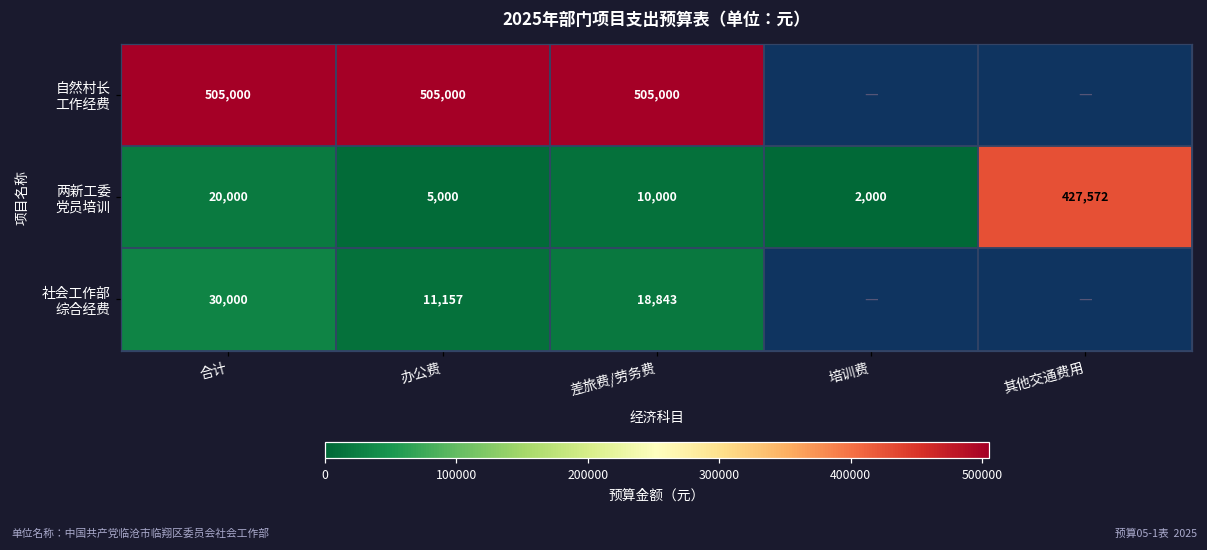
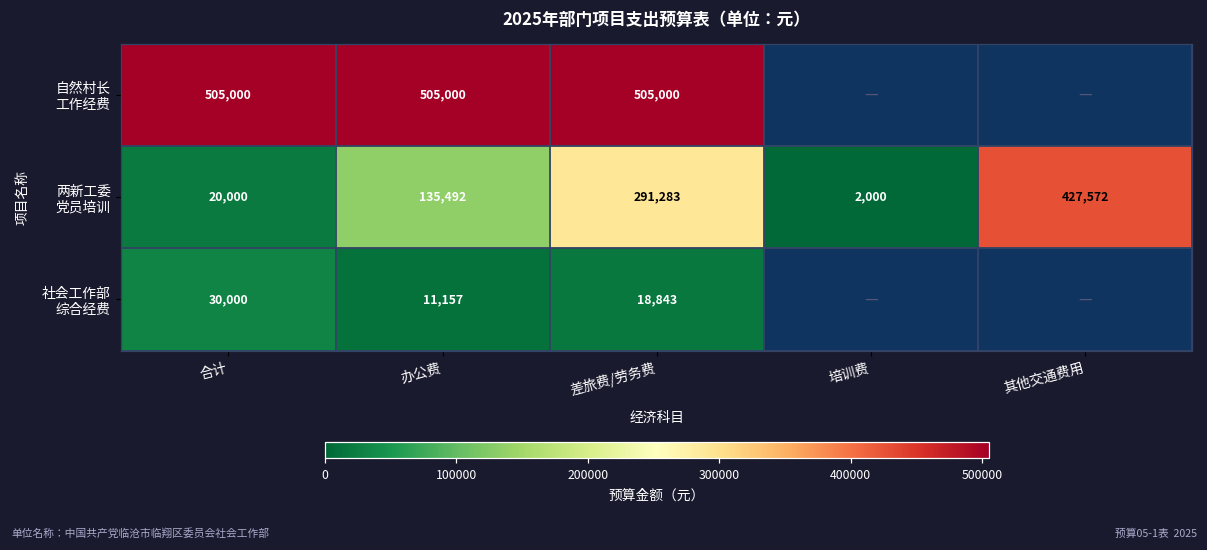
  {
    "自然村长 工作经费": {
      "合计": "505,000",
      "办公费": "505,000",
      "差旅费/劳务费": "505,000"
    },
    "两新工委 党员培训": {
      "合计": "20,000",
-     "办公费": "5,000",
-     "差旅费/劳务费": "10,000",
+     "办公费": "135,492",
+     "差旅费/劳务费": "291,283",
      "培训费": "2,000",
      "其他交通费用": "427,572"
    },
    "社会工作部 综合经费": {
      "合计": "30,000",
      "办公费": "11,157",
      "差旅费/劳务费": "18,843"
    }
  }
